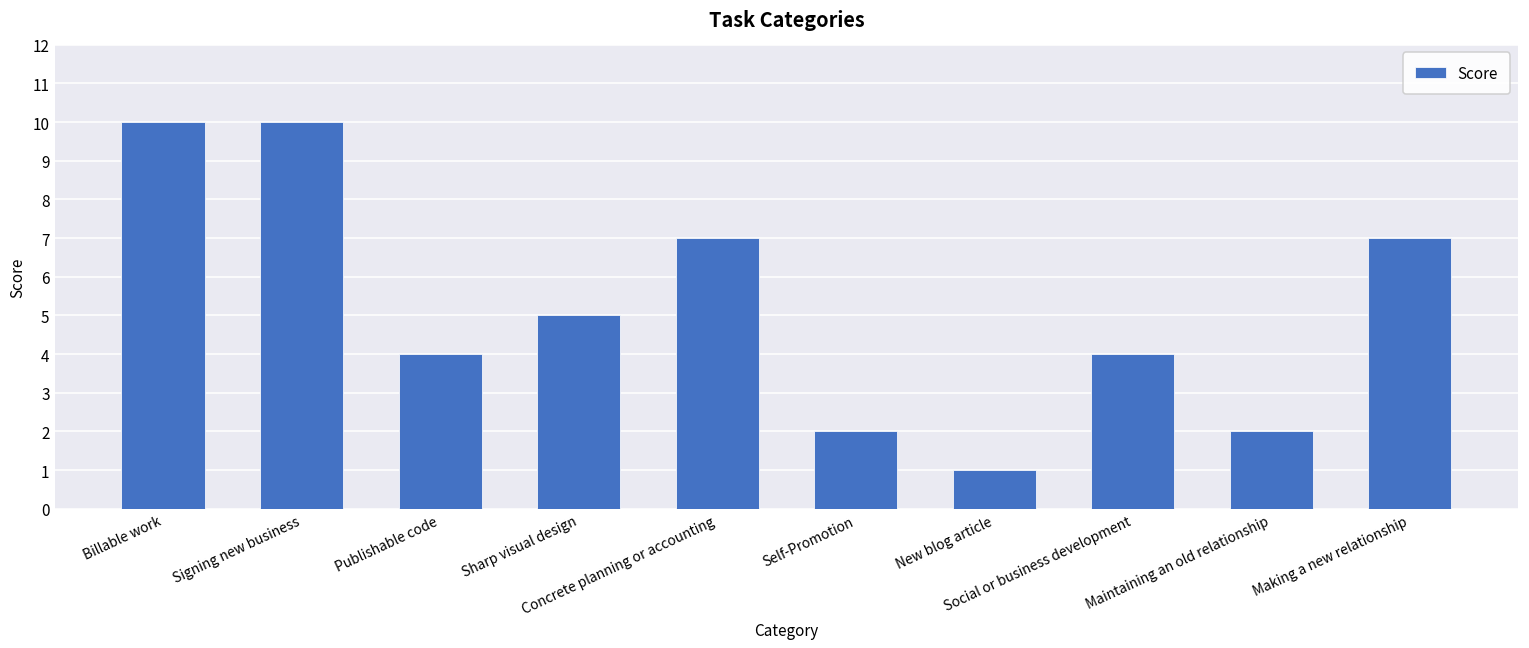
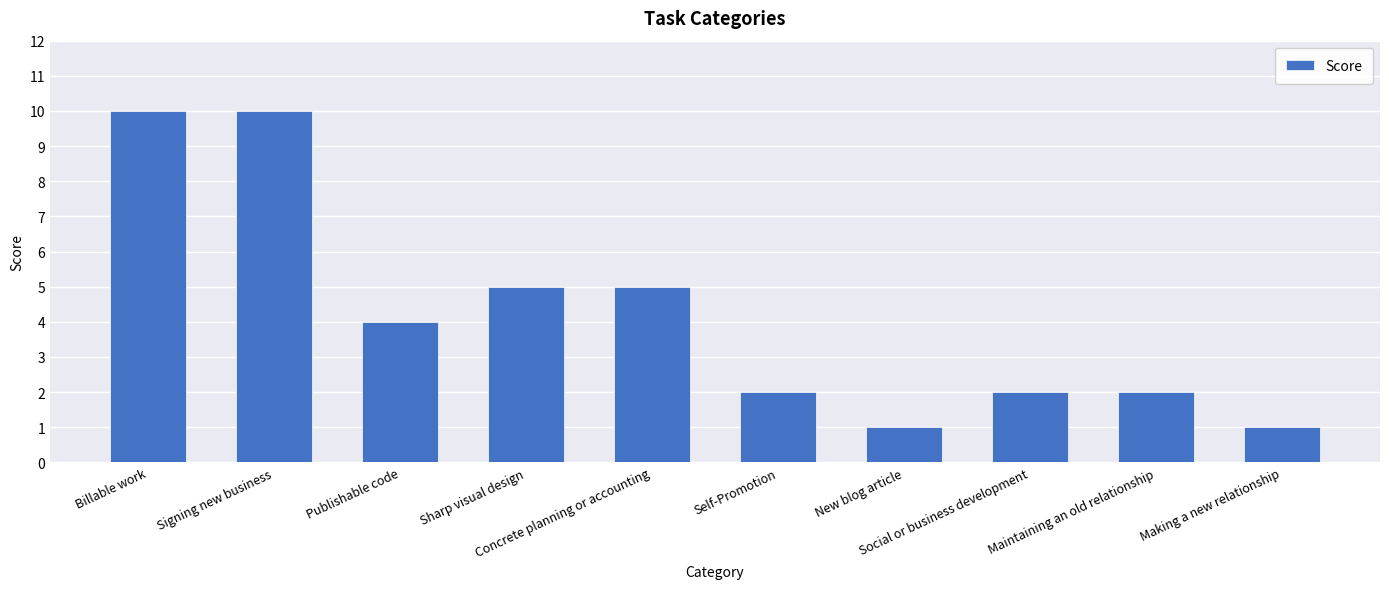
  {
    "Billable work": 10,
    "Signing new business": 10,
    "Publishable code": 4,
    "Sharp visual design": 5,
-   "Concrete planning or accounting": 7,
+   "Concrete planning or accounting": 5,
    "Self-Promotion": 2,
    "New blog article": 1,
-   "Social or business development": 4,
+   "Social or business development": 2,
    "Maintaining an old relationship": 2,
-   "Making a new relationship": 7
+   "Making a new relationship": 1
  }
